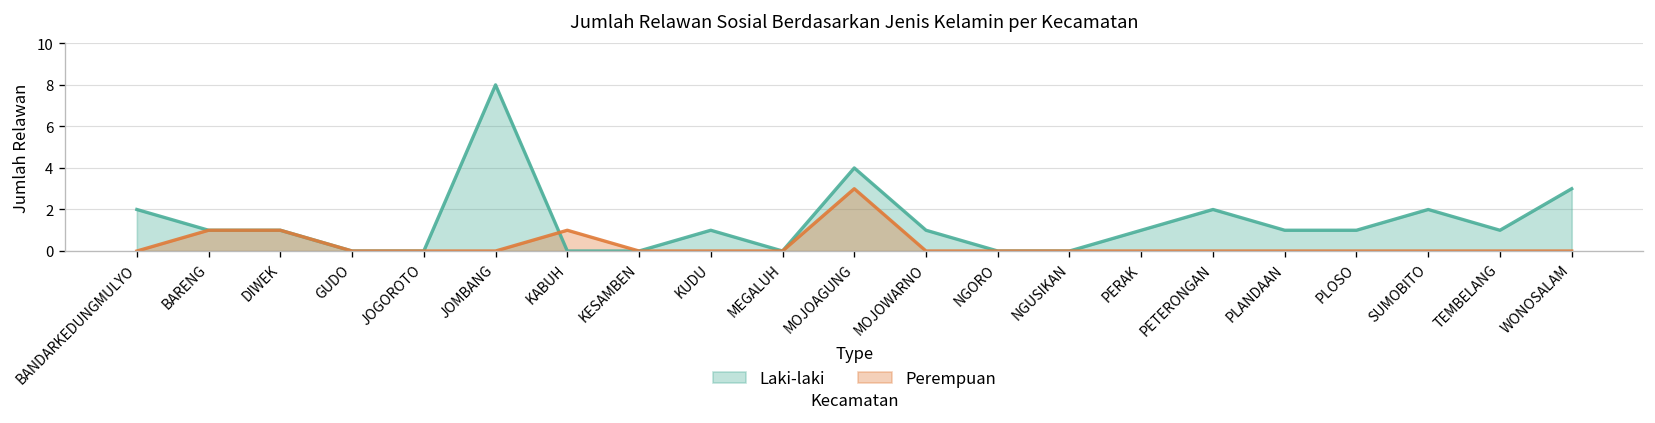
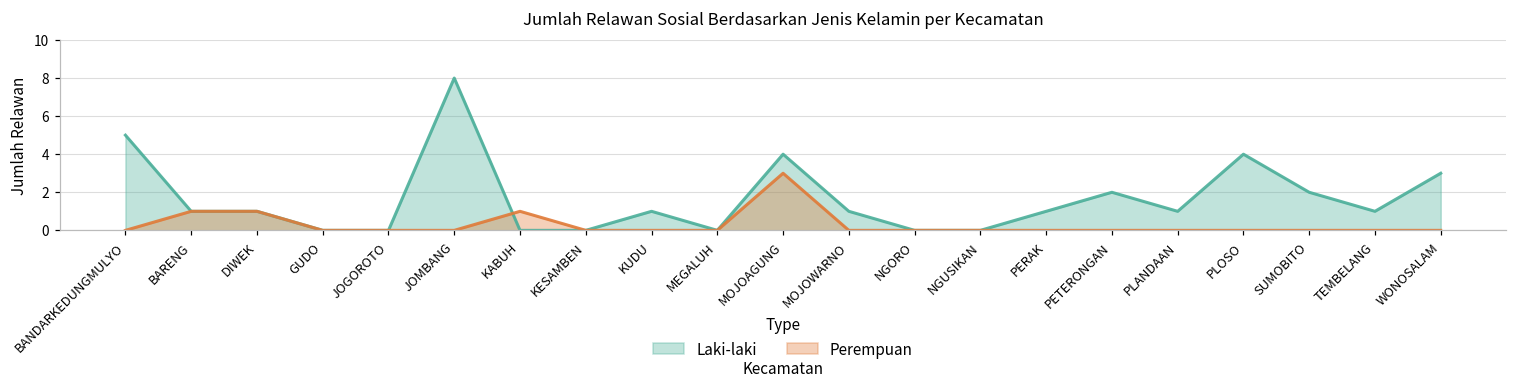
  {
    "Laki-laki": {
-     "BANDARKEDUNGMULYO": 2,
+     "BANDARKEDUNGMULYO": 5,
      "JOMBANG": 8,
      "KABUH": 0,
      "KUDU": 1,
      "MOJOAGUNG": 4,
      "MOJOWARNO": 1,
      "PERAK": 1,
      "PETERONGAN": 2,
      "PLANDAAN": 1,
-     "PLOSO": 1,
+     "PLOSO": 4,
      "SUMOBITO": 2,
      "TEMBELANG": 1,
      "WONOSALAM": 3
    },
    "Perempuan": {
      "BANDARKEDUNGMULYO": 0,
      "JOMBANG": 0,
      "KABUH": 1,
      "KUDU": 0,
      "MOJOAGUNG": 3,
      "MOJOWARNO": 0,
      "PERAK": 0,
      "PETERONGAN": 0,
      "PLANDAAN": 0,
      "PLOSO": 0,
      "SUMOBITO": 0,
      "TEMBELANG": 0,
      "WONOSALAM": 0
    }
  }
